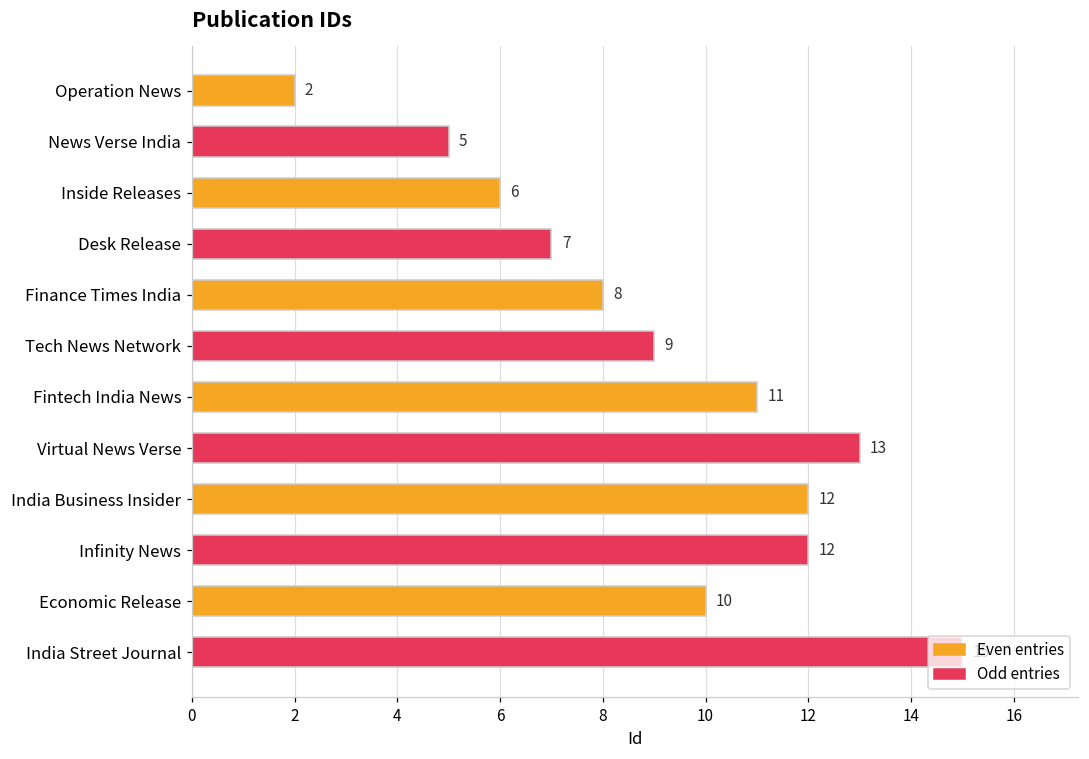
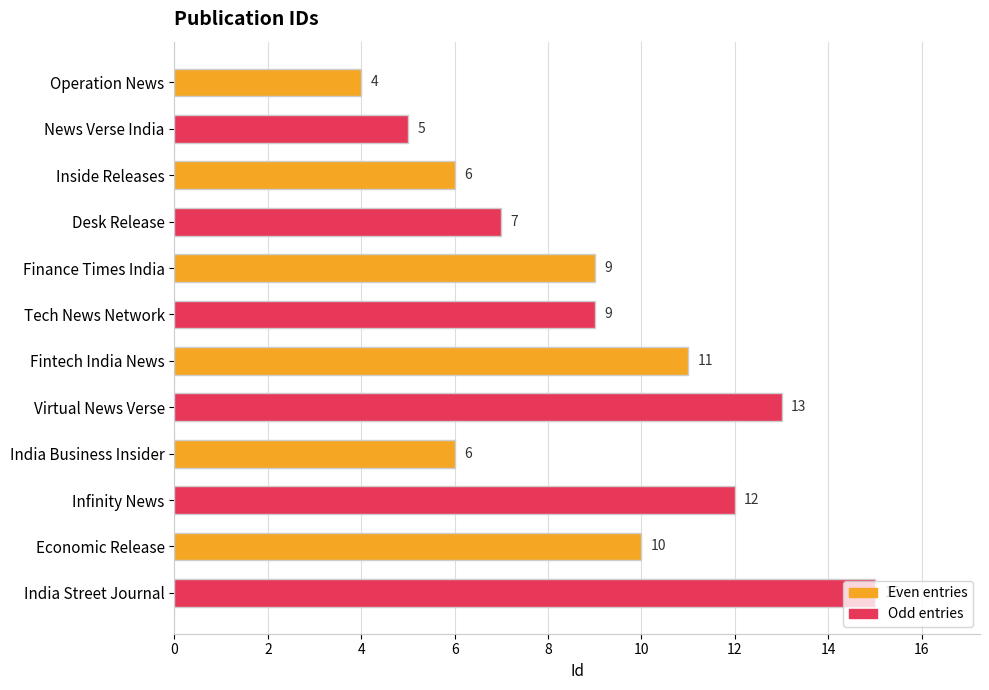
  {
-   "Operation News": 2,
+   "Operation News": 4,
    "News Verse India": 5,
    "Inside Releases": 6,
    "Desk Release": 7,
-   "Finance Times India": 8,
+   "Finance Times India": 9,
    "Tech News Network": 9,
    "Fintech India News": 11,
    "Virtual News Verse": 13,
-   "India Business Insider": 12,
+   "India Business Insider": 6,
    "Infinity News": 12,
    "Economic Release": 10
  }
